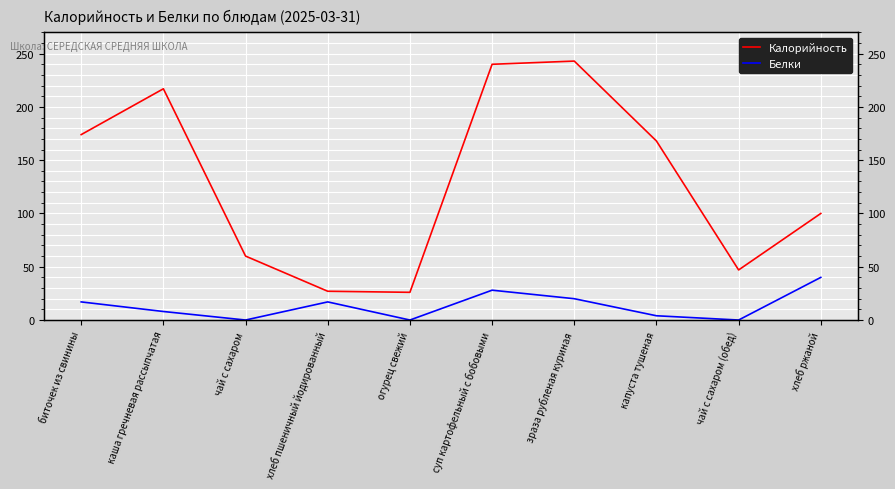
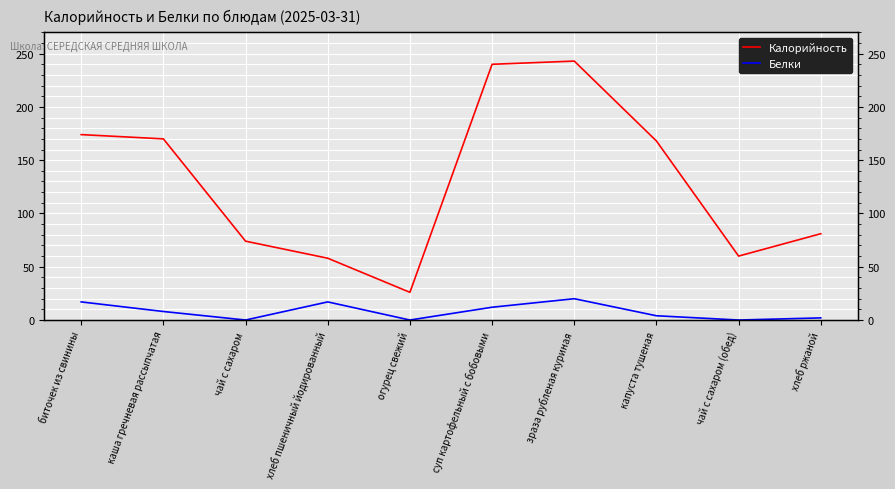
  {
    "Калорийность": {
      "биточек из свинины": 174,
-     "каша гречневая рассыпчатая": 217,
-     "чай с сахаром": 60,
-     "хлеб пшеничный йодированный": 27,
+     "каша гречневая рассыпчатая": 170,
+     "чай с сахаром": 74,
+     "хлеб пшеничный йодированный": 58,
      "огурец свежий": 26,
      "суп картофельный с бобовыми": 240,
      "зраза рубленая куриная": 243,
      "капуста тушеная": 168,
-     "чай с сахаром (обед)": 47,
-     "хлеб ржаной": 100
+     "чай с сахаром (обед)": 60,
+     "хлеб ржаной": 81
    },
    "Белки": {
      "биточек из свинины": 17,
      "каша гречневая рассыпчатая": 8,
      "чай с сахаром": 0,
      "хлеб пшеничный йодированный": 17,
      "огурец свежий": 0,
-     "суп картофельный с бобовыми": 28,
+     "суп картофельный с бобовыми": 12,
      "зраза рубленая куриная": 20,
      "капуста тушеная": 4,
      "чай с сахаром (обед)": 0,
-     "хлеб ржаной": 40
+     "хлеб ржаной": 2
    }
  }
